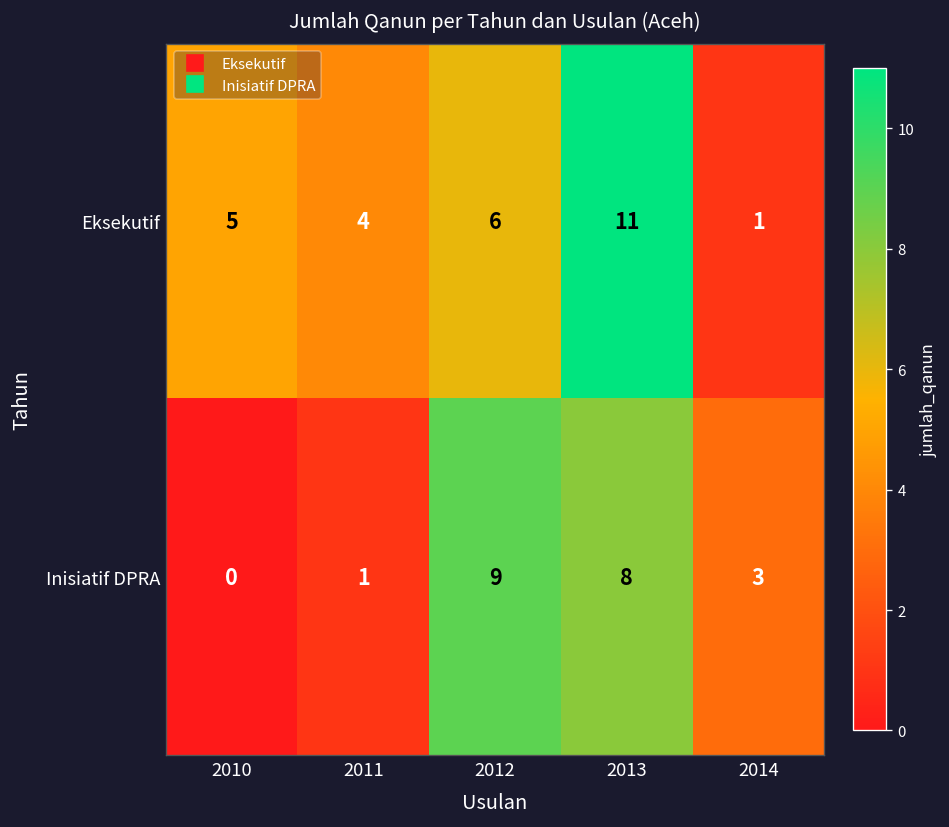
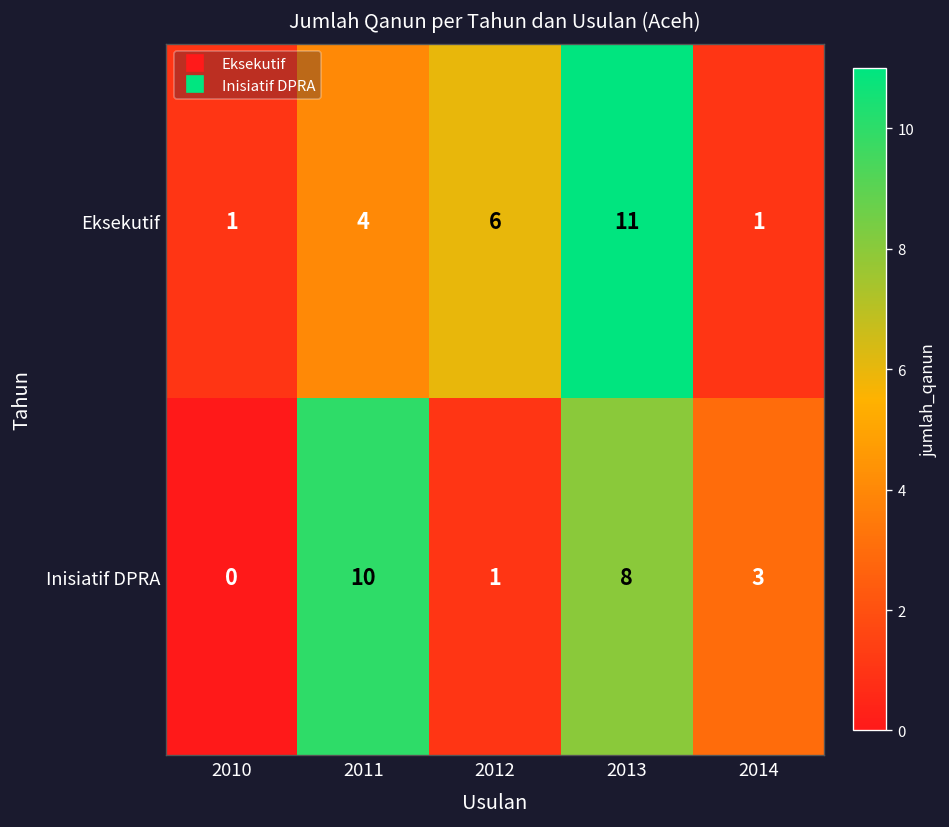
  {
    "Eksekutif": {
-     "2010": 5,
+     "2010": 1,
      "2011": 4,
      "2012": 6,
      "2013": 11,
      "2014": 1
    },
    "Inisiatif DPRA": {
      "2010": 0,
-     "2011": 1,
-     "2012": 9,
+     "2011": 10,
+     "2012": 1,
      "2013": 8,
      "2014": 3
    }
  }
